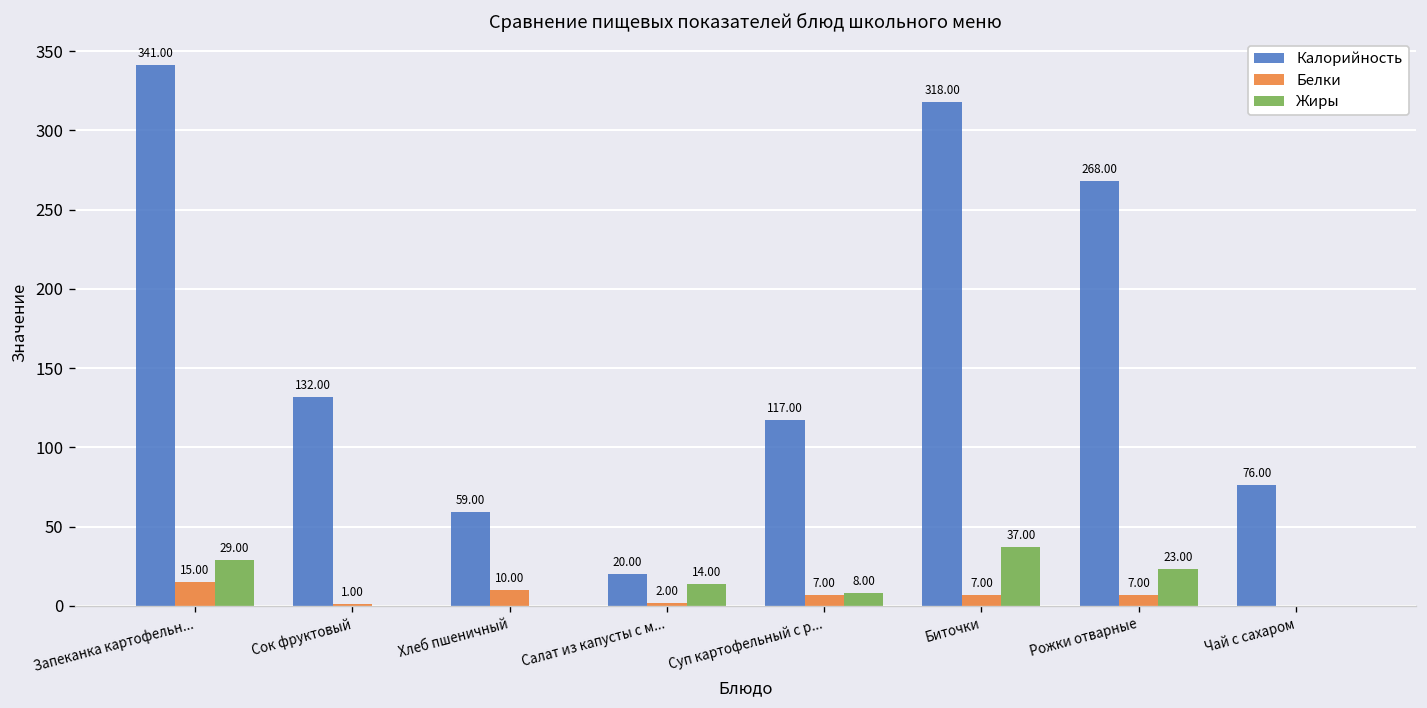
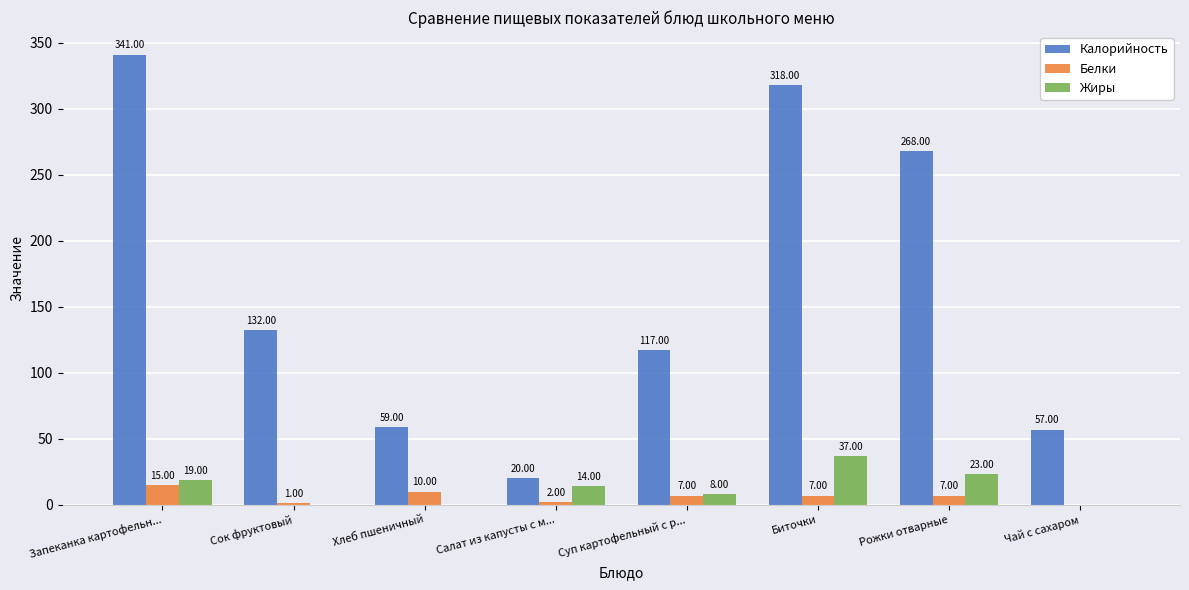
  {
    "Калорийность": {
      "Запеканка картофельн...": 341.00,
      "Сок фруктовый": 132.00,
      "Хлеб пшеничный": 59.00,
      "Салат из капусты с м...": 20.00,
      "Суп картофельный с р...": 117.00,
      "Биточки": 318.00,
      "Рожки отварные": 268.00,
-     "Чай с сахаром": 76.00
+     "Чай с сахаром": 57.00
    },
    "Белки": {
      "Запеканка картофельн...": 15.00,
      "Сок фруктовый": 1.00,
      "Хлеб пшеничный": 10.00,
      "Салат из капусты с м...": 2.00,
      "Суп картофельный с р...": 7.00,
      "Биточки": 7.00,
      "Рожки отварные": 7.00
    },
    "Жиры": {
-     "Запеканка картофельн...": 29.00,
+     "Запеканка картофельн...": 19.00,
      "Салат из капусты с м...": 14.00,
      "Суп картофельный с р...": 8.00,
      "Биточки": 37.00,
      "Рожки отварные": 23.00
    }
  }
